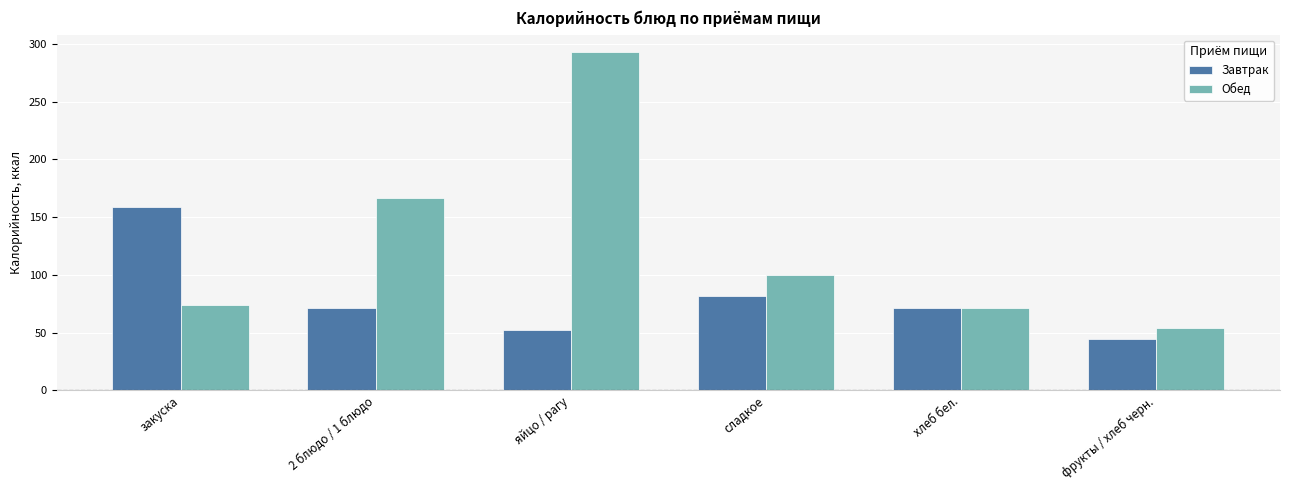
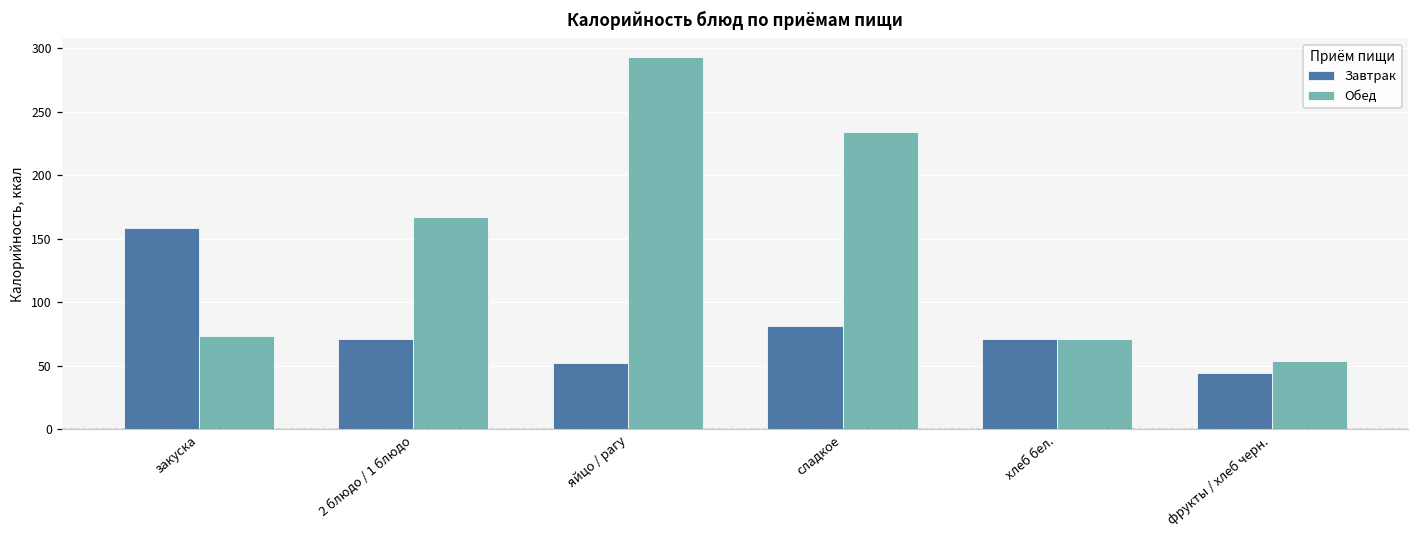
  {
    "Завтрак": {
      "закуска": 158,
      "2 блюдо / 1 блюдо": 71,
      "яйцо / рагу": 52,
      "сладкое": 82,
      "хлеб бел.": 71,
      "фрукты / хлеб черн.": 44
    },
    "Обед": {
      "закуска": 74,
      "2 блюдо / 1 блюдо": 167,
      "яйцо / рагу": 293,
-     "сладкое": 100,
+     "сладкое": 234,
      "хлеб бел.": 71,
      "фрукты / хлеб черн.": 54
    }
  }
